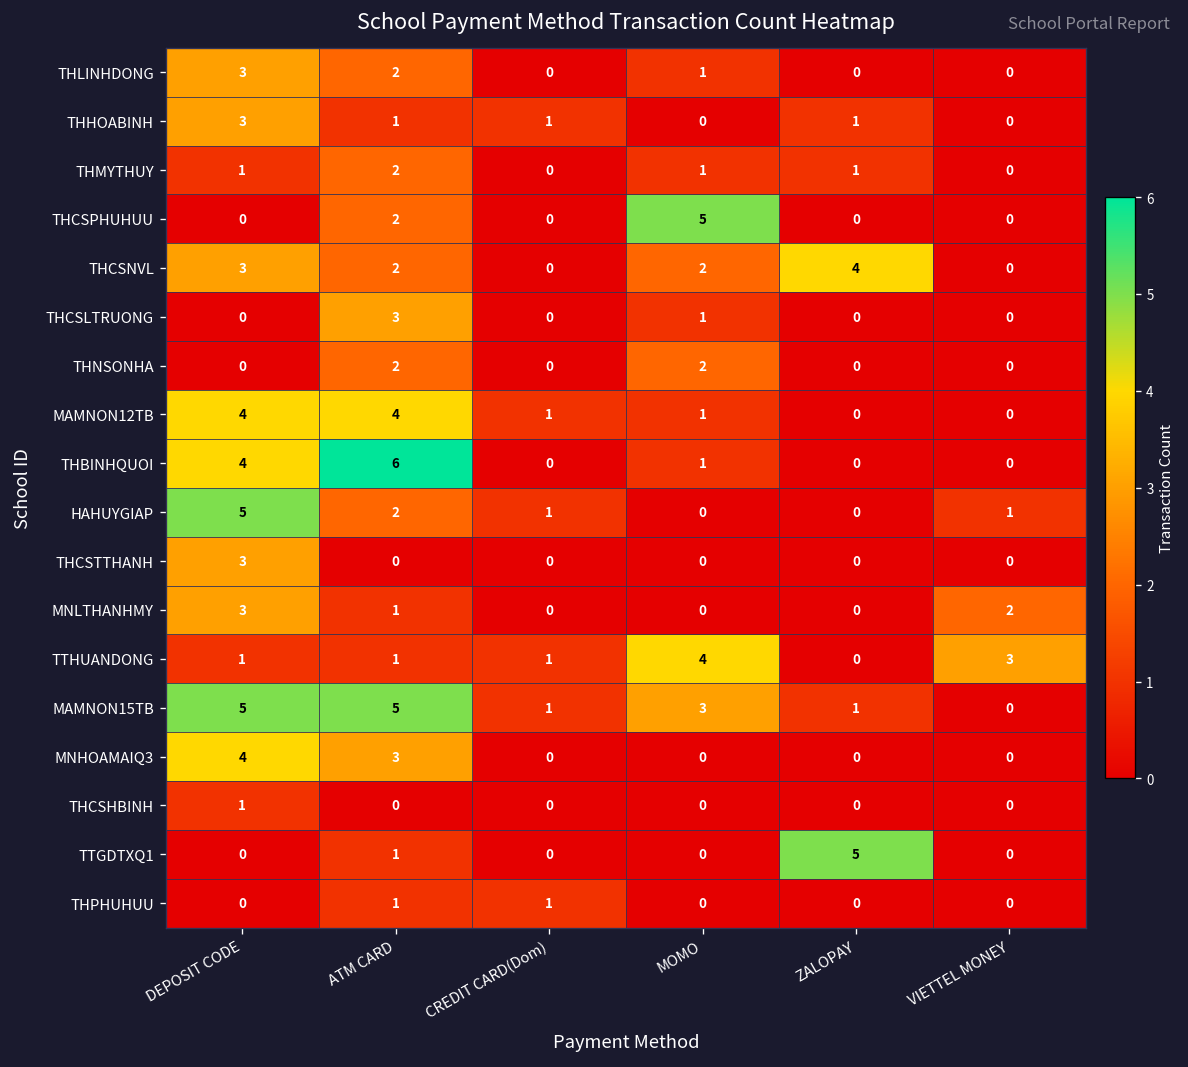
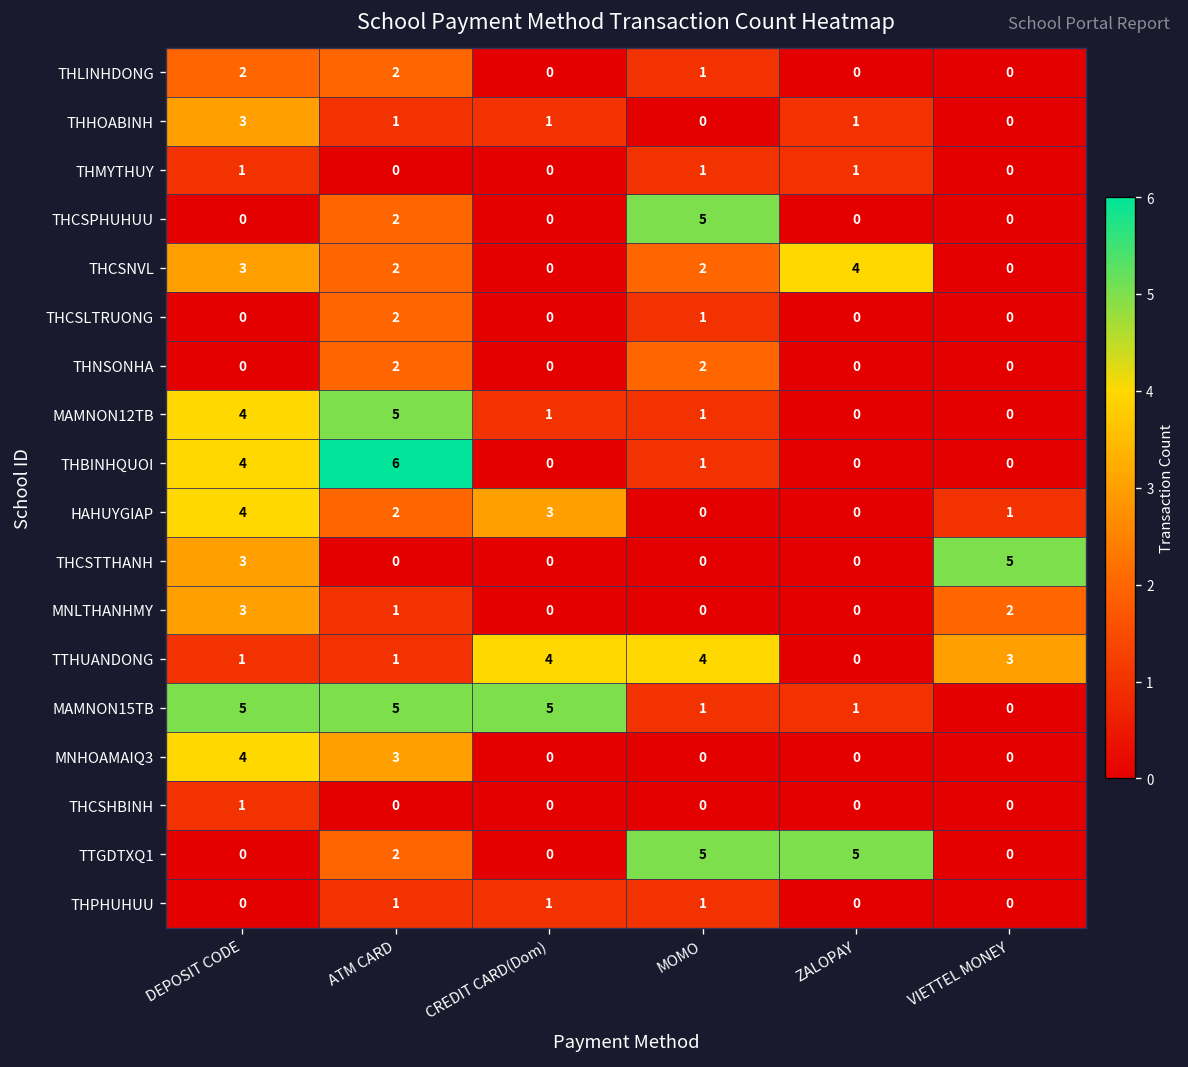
  {
    "THLINHDONG": {
-     "DEPOSIT CODE": 3,
+     "DEPOSIT CODE": 2,
      "ATM CARD": 2,
      "CREDIT CARD(Dom)": 0,
      "MOMO": 1,
      "ZALOPAY": 0,
      "VIETTEL MONEY": 0
    },
    "THHOABINH": {
      "DEPOSIT CODE": 3,
      "ATM CARD": 1,
      "CREDIT CARD(Dom)": 1,
      "MOMO": 0,
      "ZALOPAY": 1,
      "VIETTEL MONEY": 0
    },
    "THMYTHUY": {
      "DEPOSIT CODE": 1,
-     "ATM CARD": 2,
+     "ATM CARD": 0,
      "CREDIT CARD(Dom)": 0,
      "MOMO": 1,
      "ZALOPAY": 1,
      "VIETTEL MONEY": 0
    },
    "THCSPHUHUU": {
      "DEPOSIT CODE": 0,
      "ATM CARD": 2,
      "CREDIT CARD(Dom)": 0,
      "MOMO": 5,
      "ZALOPAY": 0,
      "VIETTEL MONEY": 0
    },
    "THCSNVL": {
      "DEPOSIT CODE": 3,
      "ATM CARD": 2,
      "CREDIT CARD(Dom)": 0,
      "MOMO": 2,
      "ZALOPAY": 4,
      "VIETTEL MONEY": 0
    },
    "THCSLTRUONG": {
      "DEPOSIT CODE": 0,
-     "ATM CARD": 3,
+     "ATM CARD": 2,
      "CREDIT CARD(Dom)": 0,
      "MOMO": 1,
      "ZALOPAY": 0,
      "VIETTEL MONEY": 0
    },
    "THNSONHA": {
      "DEPOSIT CODE": 0,
      "ATM CARD": 2,
      "CREDIT CARD(Dom)": 0,
      "MOMO": 2,
      "ZALOPAY": 0,
      "VIETTEL MONEY": 0
    },
    "MAMNON12TB": {
      "DEPOSIT CODE": 4,
-     "ATM CARD": 4,
+     "ATM CARD": 5,
      "CREDIT CARD(Dom)": 1,
      "MOMO": 1,
      "ZALOPAY": 0,
      "VIETTEL MONEY": 0
    },
    "THBINHQUOI": {
      "DEPOSIT CODE": 4,
      "ATM CARD": 6,
      "CREDIT CARD(Dom)": 0,
      "MOMO": 1,
      "ZALOPAY": 0,
      "VIETTEL MONEY": 0
    },
    "HAHUYGIAP": {
-     "DEPOSIT CODE": 5,
+     "DEPOSIT CODE": 4,
      "ATM CARD": 2,
-     "CREDIT CARD(Dom)": 1,
+     "CREDIT CARD(Dom)": 3,
      "MOMO": 0,
      "ZALOPAY": 0,
      "VIETTEL MONEY": 1
    },
    "THCSTTHANH": {
      "DEPOSIT CODE": 3,
      "ATM CARD": 0,
      "CREDIT CARD(Dom)": 0,
      "MOMO": 0,
      "ZALOPAY": 0,
-     "VIETTEL MONEY": 0
+     "VIETTEL MONEY": 5
    },
    "MNLTHANHMY": {
      "DEPOSIT CODE": 3,
      "ATM CARD": 1,
      "CREDIT CARD(Dom)": 0,
      "MOMO": 0,
      "ZALOPAY": 0,
      "VIETTEL MONEY": 2
    },
    "TTHUANDONG": {
      "DEPOSIT CODE": 1,
      "ATM CARD": 1,
-     "CREDIT CARD(Dom)": 1,
+     "CREDIT CARD(Dom)": 4,
      "MOMO": 4,
      "ZALOPAY": 0,
      "VIETTEL MONEY": 3
    },
    "MAMNON15TB": {
      "DEPOSIT CODE": 5,
      "ATM CARD": 5,
-     "CREDIT CARD(Dom)": 1,
-     "MOMO": 3,
+     "CREDIT CARD(Dom)": 5,
+     "MOMO": 1,
      "ZALOPAY": 1,
      "VIETTEL MONEY": 0
    },
    "MNHOAMAIQ3": {
      "DEPOSIT CODE": 4,
      "ATM CARD": 3,
      "CREDIT CARD(Dom)": 0,
      "MOMO": 0,
      "ZALOPAY": 0,
      "VIETTEL MONEY": 0
    },
    "THCSHBINH": {
      "DEPOSIT CODE": 1,
      "ATM CARD": 0,
      "CREDIT CARD(Dom)": 0,
      "MOMO": 0,
      "ZALOPAY": 0,
      "VIETTEL MONEY": 0
    },
    "TTGDTXQ1": {
      "DEPOSIT CODE": 0,
-     "ATM CARD": 1,
+     "ATM CARD": 2,
      "CREDIT CARD(Dom)": 0,
-     "MOMO": 0,
+     "MOMO": 5,
      "ZALOPAY": 5,
      "VIETTEL MONEY": 0
    },
    "THPHUHUU": {
      "DEPOSIT CODE": 0,
      "ATM CARD": 1,
      "CREDIT CARD(Dom)": 1,
-     "MOMO": 0,
+     "MOMO": 1,
      "ZALOPAY": 0,
      "VIETTEL MONEY": 0
    }
  }
